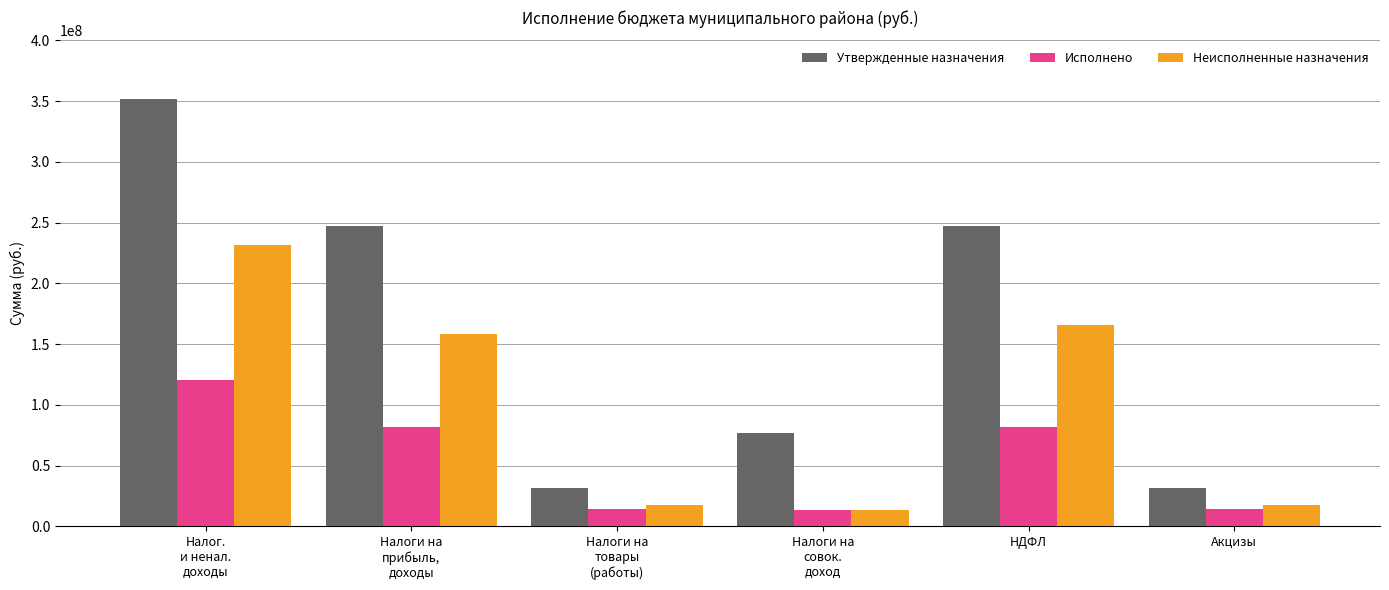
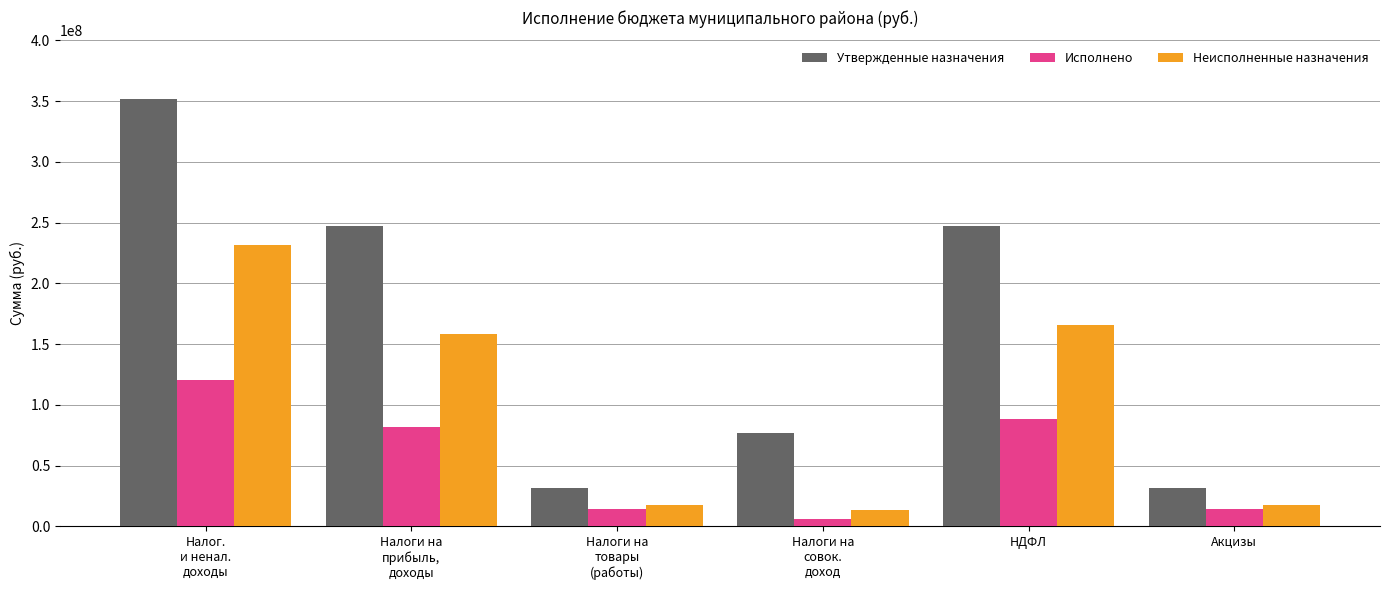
  {
    "Утвержденные назначения": {
      "Налог. и ненал. доходы": 352000000,
      "Налоги на прибыль, доходы": 247000000,
      "Налоги на товары (работы)": 32000000,
      "Налоги на совок. доход": 77000000,
      "НДФЛ": 247000000,
      "Акцизы": 32000000
    },
    "Исполнено": {
      "Налог. и ненал. доходы": 120000000,
      "Налоги на прибыль, доходы": 82000000,
      "Налоги на товары (работы)": 14000000,
-     "Налоги на совок. доход": 14000000,
-     "НДФЛ": 82000000,
+     "Налоги на совок. доход": 6000000,
+     "НДФЛ": 88000000,
      "Акцизы": 14000000
    },
    "Неисполненные назначения": {
      "Налог. и ненал. доходы": 232000000,
      "Налоги на прибыль, доходы": 158000000,
      "Налоги на товары (работы)": 18000000,
      "Налоги на совок. доход": 13000000,
      "НДФЛ": 166000000,
      "Акцизы": 18000000
    }
  }
